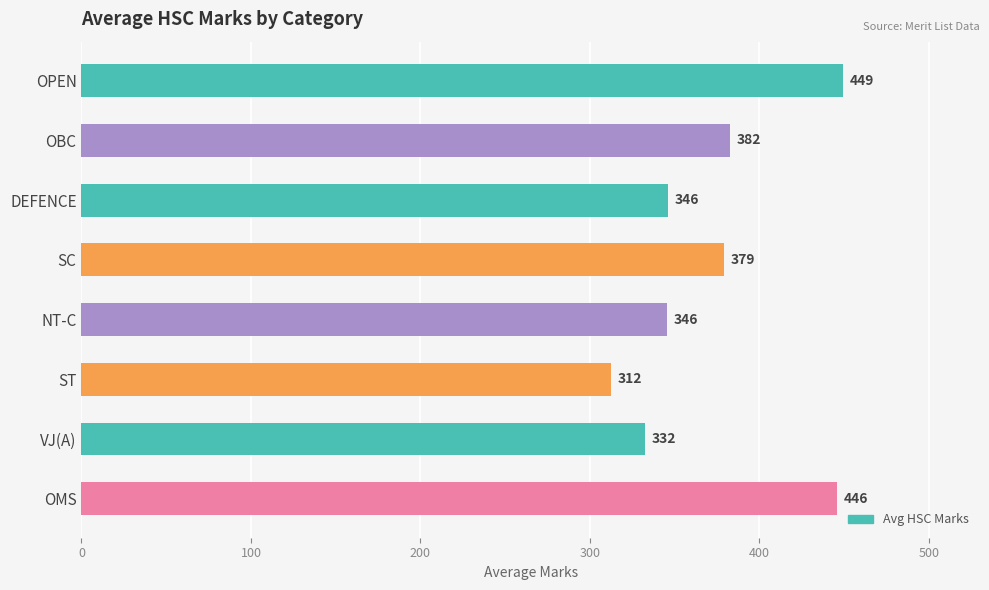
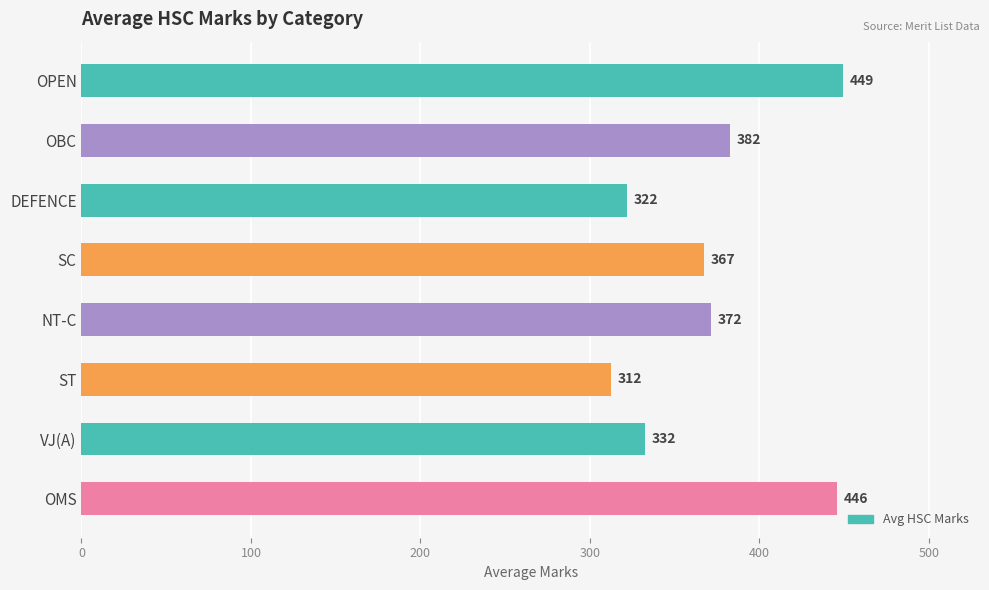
  {
    "OPEN": 449,
    "OBC": 382,
-   "DEFENCE": 346,
-   "SC": 379,
-   "NT-C": 346,
+   "DEFENCE": 322,
+   "SC": 367,
+   "NT-C": 372,
    "ST": 312,
    "VJ(A)": 332,
    "OMS": 446
  }
